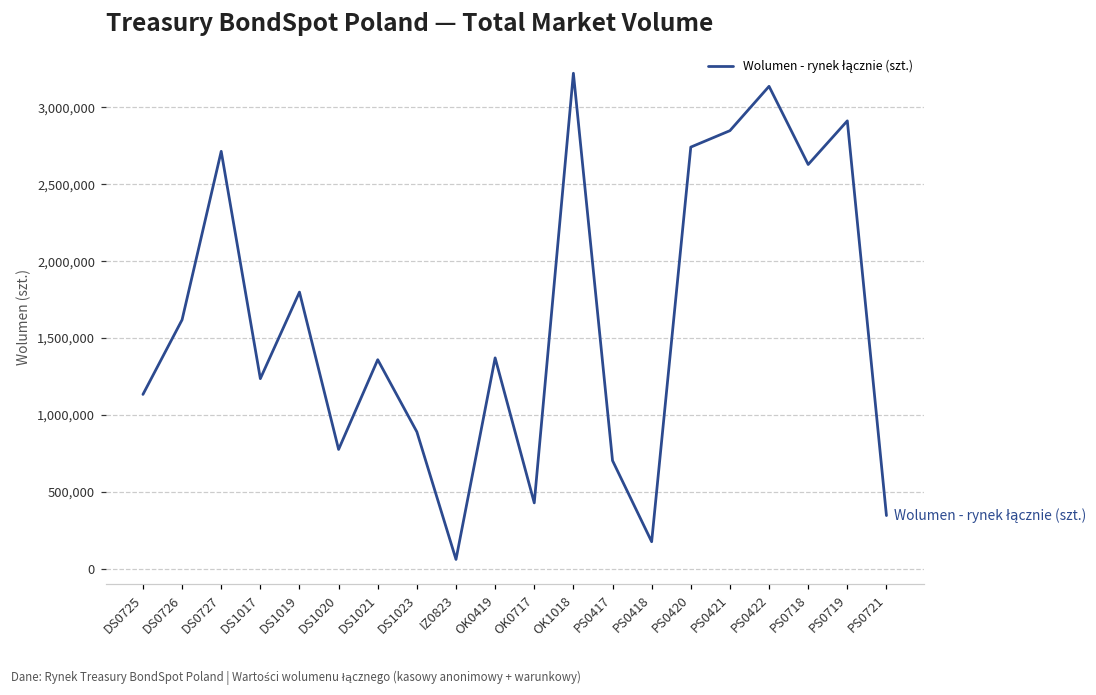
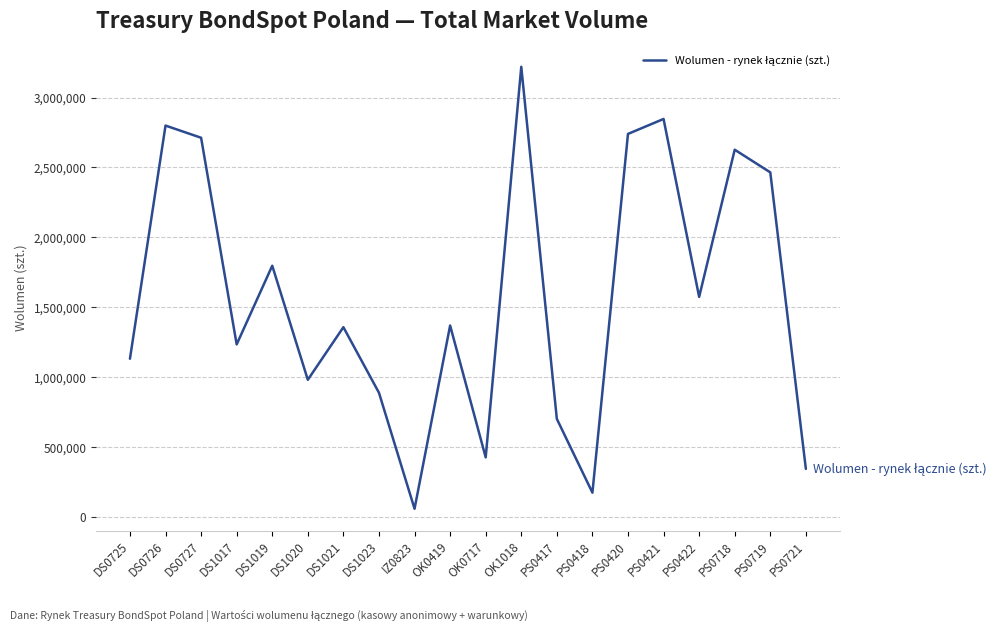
  {
    "DS0725": "1,130,000",
-   "DS0726": "1,620,000",
+   "DS0726": "2,800,000",
    "DS0727": "2,710,000",
    "DS1017": "1,240,000",
    "DS1019": "1,800,000",
-   "DS1020": "780,000",
+   "DS1020": "980,000",
    "DS1021": "1,360,000",
    "DS1023": "890,000",
    "IZ0823": "60,000",
    "OK0419": "1,370,000",
    "OK0717": "430,000",
    "OK1018": "3,220,000",
    "PS0417": "700,000",
    "PS0418": "180,000",
    "PS0420": "2,740,000",
    "PS0421": "2,850,000",
-   "PS0422": "3,140,000",
+   "PS0422": "1,570,000",
    "PS0718": "2,630,000",
-   "PS0719": "2,910,000",
+   "PS0719": "2,470,000",
    "PS0721": "350,000"
  }
